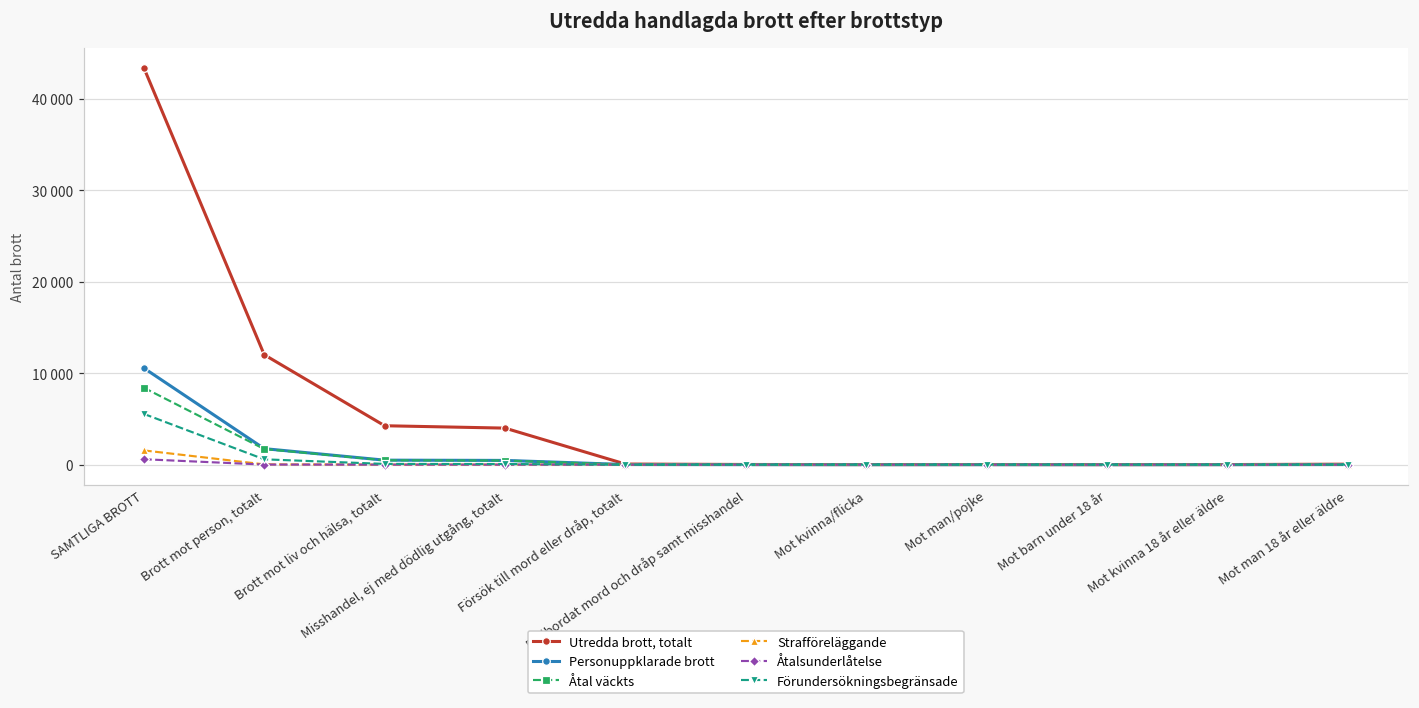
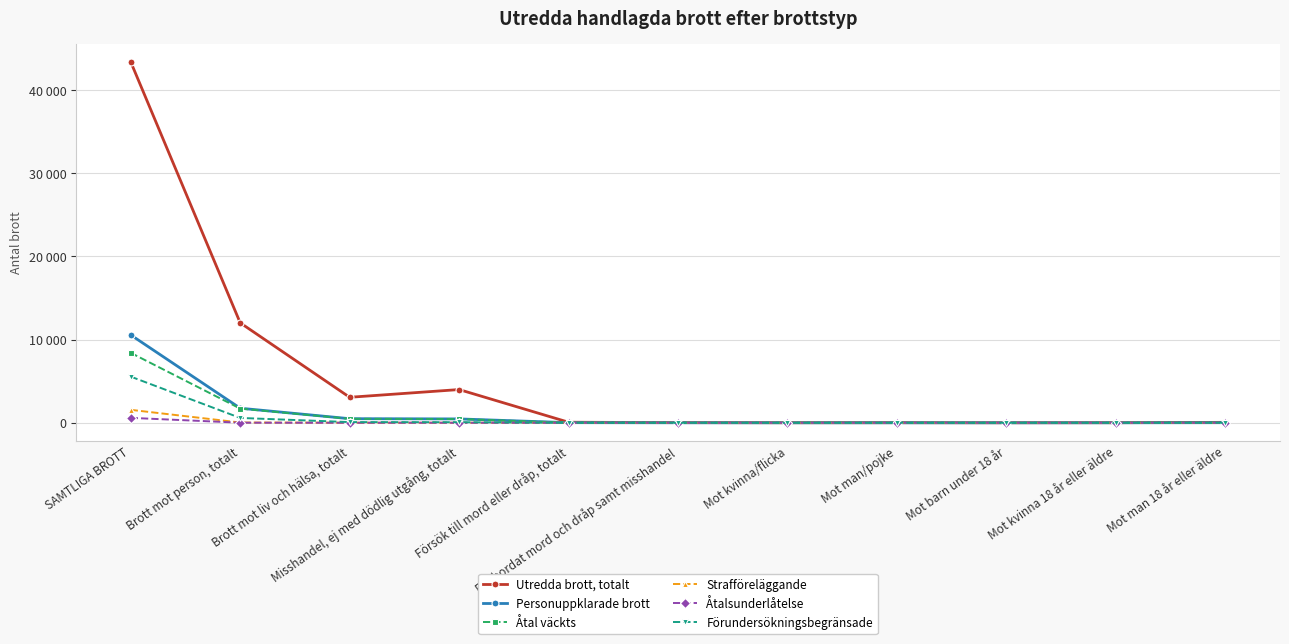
  {
    "Utredda brott, totalt": {
      "SAMTLIGA BROTT": 43000,
      "Brott mot person, totalt": 12000,
-     "Brott mot liv och hälsa, totalt": 4000,
+     "Brott mot liv och hälsa, totalt": 3000,
      "Misshandel, ej med dödlig utgång, totalt": 4000
    },
    "Personuppklarade brott": {
      "SAMTLIGA BROTT": 11000
    },
    "Strafföreläggande": {
      "SAMTLIGA BROTT": 2000
    },
    "Åtalsunderlåtelse": {
      "SAMTLIGA BROTT": 1000
    }
  }
